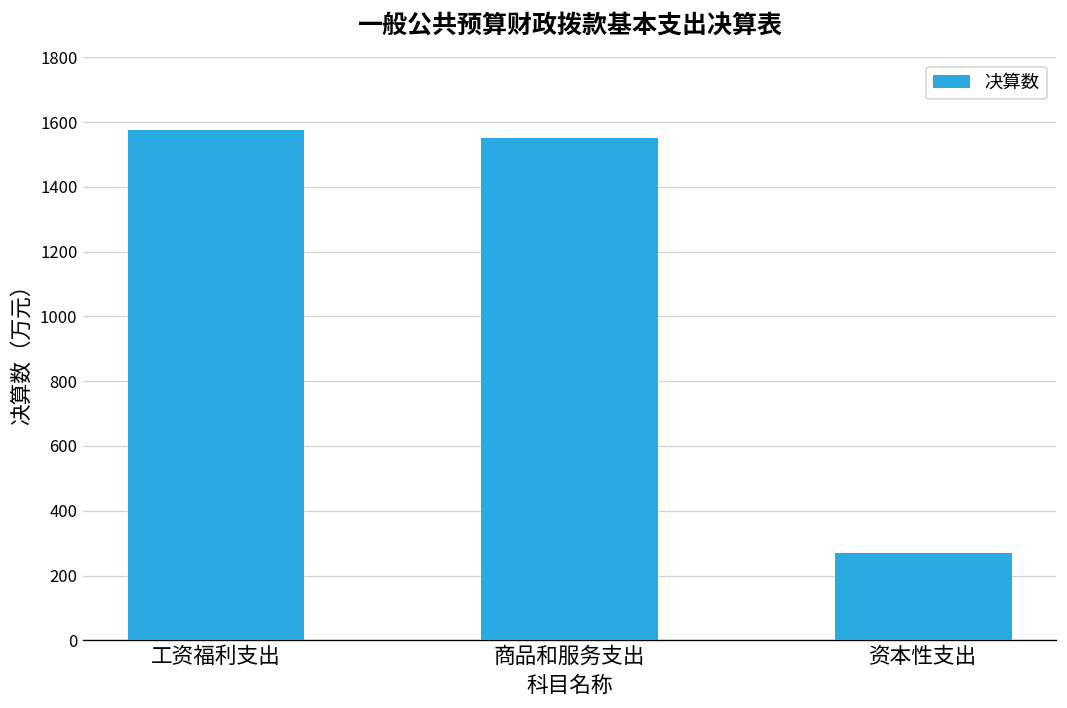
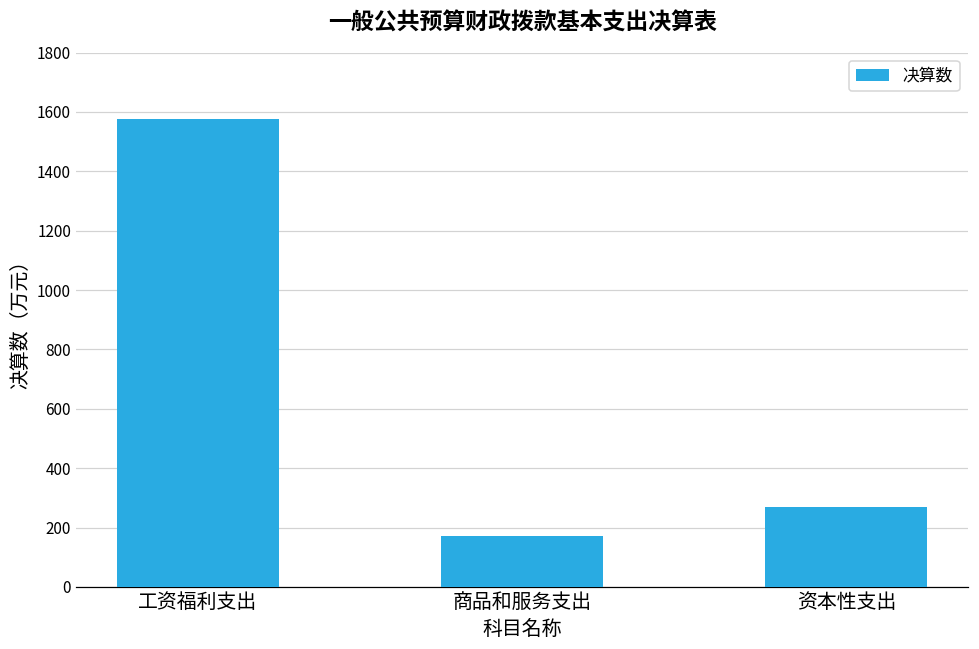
  {
    "工资福利支出": 1580,
-   "商品和服务支出": 1550,
+   "商品和服务支出": 170,
    "资本性支出": 270
  }
